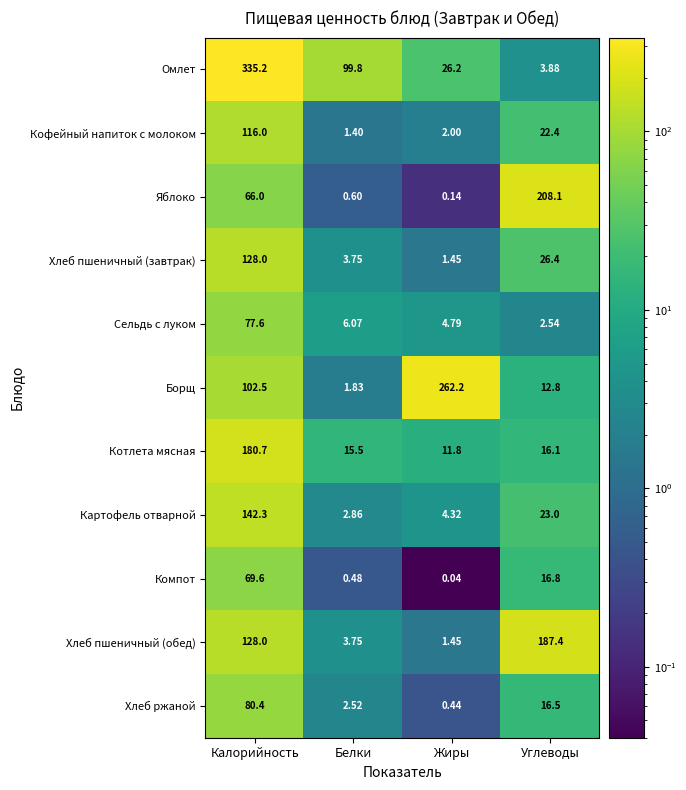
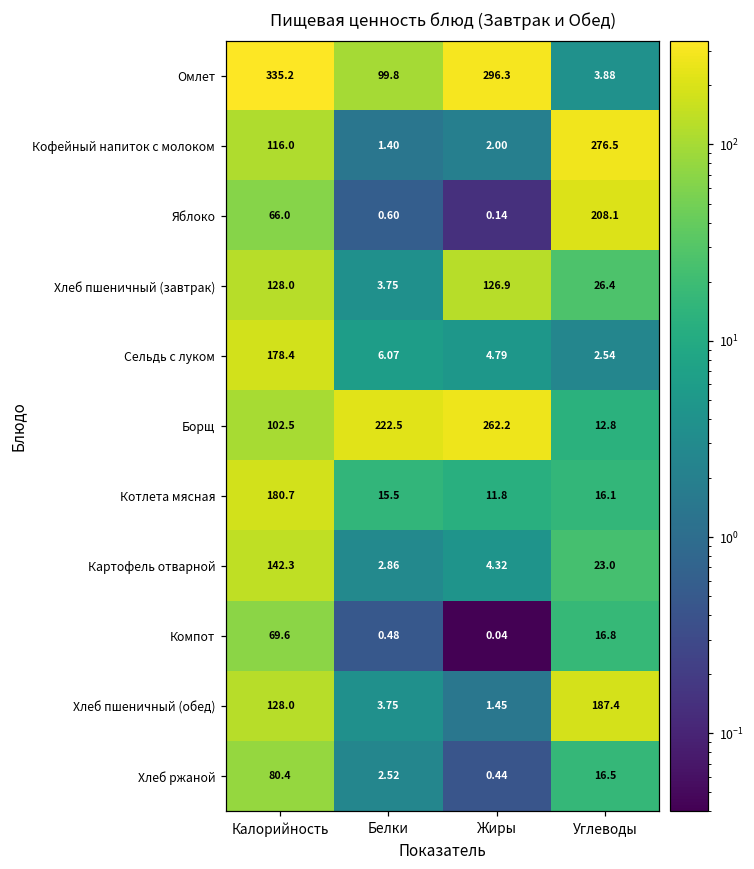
  {
    "Омлет": {
      "Калорийность": 335.2,
      "Белки": 99.8,
-     "Жиры": 26.2,
+     "Жиры": 296.3,
      "Углеводы": 3.88
    },
    "Кофейный напиток с молоком": {
      "Калорийность": 116.0,
      "Белки": 1.40,
      "Жиры": 2.00,
-     "Углеводы": 22.4
+     "Углеводы": 276.5
    },
    "Яблоко": {
      "Калорийность": 66.0,
      "Белки": 0.60,
      "Жиры": 0.14,
      "Углеводы": 208.1
    },
    "Хлеб пшеничный (завтрак)": {
      "Калорийность": 128.0,
      "Белки": 3.75,
-     "Жиры": 1.45,
+     "Жиры": 126.9,
      "Углеводы": 26.4
    },
    "Сельдь с луком": {
-     "Калорийность": 77.6,
+     "Калорийность": 178.4,
      "Белки": 6.07,
      "Жиры": 4.79,
      "Углеводы": 2.54
    },
    "Борщ": {
      "Калорийность": 102.5,
-     "Белки": 1.83,
+     "Белки": 222.5,
      "Жиры": 262.2,
      "Углеводы": 12.8
    },
    "Котлета мясная": {
      "Калорийность": 180.7,
      "Белки": 15.5,
      "Жиры": 11.8,
      "Углеводы": 16.1
    },
    "Картофель отварной": {
      "Калорийность": 142.3,
      "Белки": 2.86,
      "Жиры": 4.32,
      "Углеводы": 23.0
    },
    "Компот": {
      "Калорийность": 69.6,
      "Белки": 0.48,
      "Жиры": 0.04,
      "Углеводы": 16.8
    },
    "Хлеб пшеничный (обед)": {
      "Калорийность": 128.0,
      "Белки": 3.75,
      "Жиры": 1.45,
      "Углеводы": 187.4
    },
    "Хлеб ржаной": {
      "Калорийность": 80.4,
      "Белки": 2.52,
      "Жиры": 0.44,
      "Углеводы": 16.5
    }
  }
